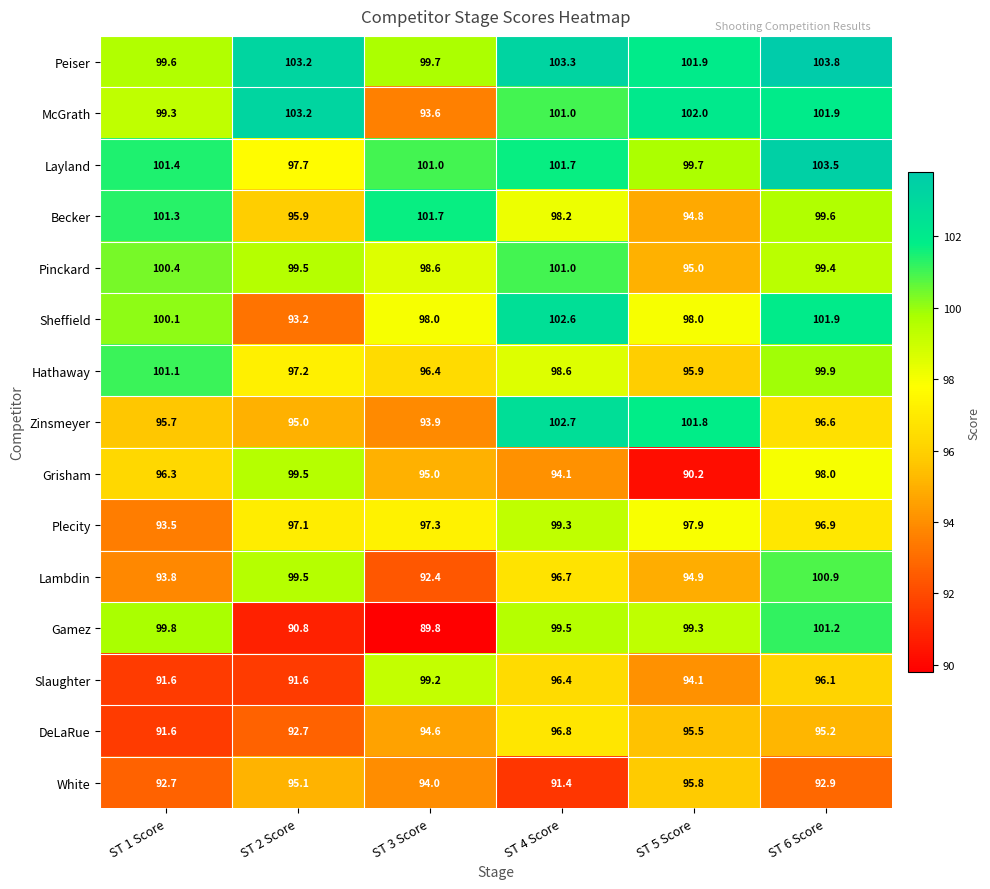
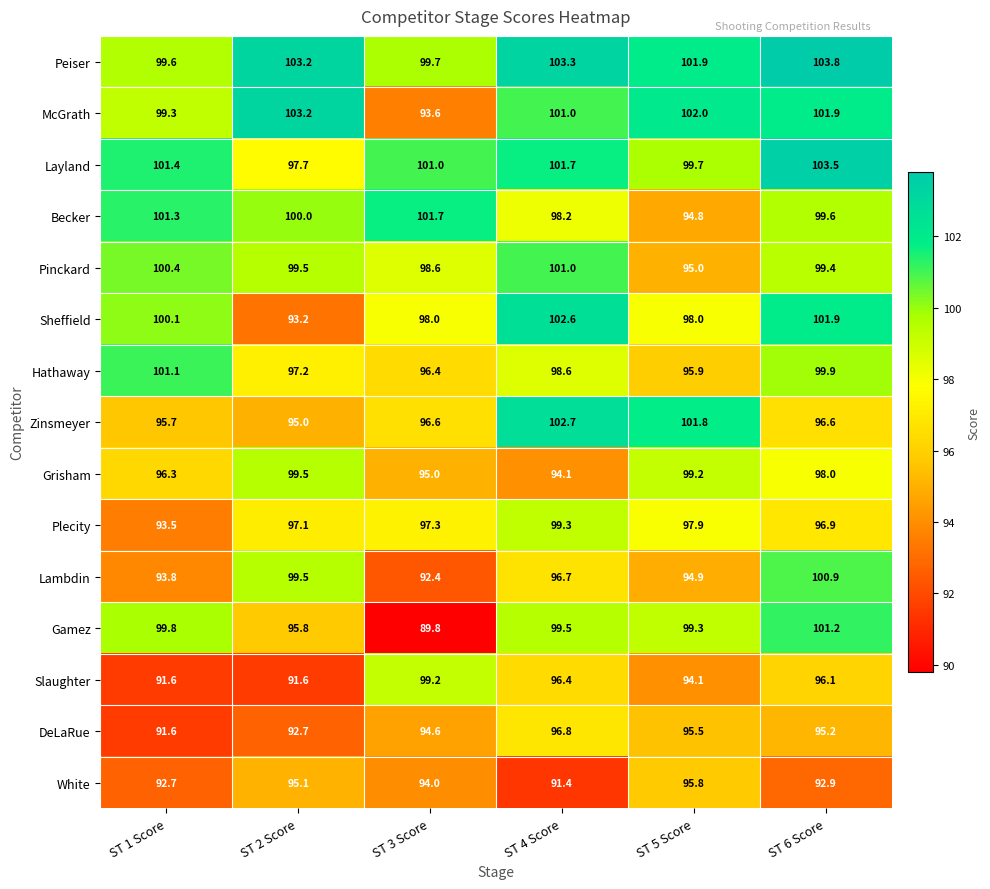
  {
    "Peiser": {
      "ST 1 Score": 99.6,
      "ST 2 Score": 103.2,
      "ST 3 Score": 99.7,
      "ST 4 Score": 103.3,
      "ST 5 Score": 101.9,
      "ST 6 Score": 103.8
    },
    "McGrath": {
      "ST 1 Score": 99.3,
      "ST 2 Score": 103.2,
      "ST 3 Score": 93.6,
      "ST 4 Score": 101.0,
      "ST 5 Score": 102.0,
      "ST 6 Score": 101.9
    },
    "Layland": {
      "ST 1 Score": 101.4,
      "ST 2 Score": 97.7,
      "ST 3 Score": 101.0,
      "ST 4 Score": 101.7,
      "ST 5 Score": 99.7,
      "ST 6 Score": 103.5
    },
    "Becker": {
      "ST 1 Score": 101.3,
-     "ST 2 Score": 95.9,
+     "ST 2 Score": 100.0,
      "ST 3 Score": 101.7,
      "ST 4 Score": 98.2,
      "ST 5 Score": 94.8,
      "ST 6 Score": 99.6
    },
    "Pinckard": {
      "ST 1 Score": 100.4,
      "ST 2 Score": 99.5,
      "ST 3 Score": 98.6,
      "ST 4 Score": 101.0,
      "ST 5 Score": 95.0,
      "ST 6 Score": 99.4
    },
    "Sheffield": {
      "ST 1 Score": 100.1,
      "ST 2 Score": 93.2,
      "ST 3 Score": 98.0,
      "ST 4 Score": 102.6,
      "ST 5 Score": 98.0,
      "ST 6 Score": 101.9
    },
    "Hathaway": {
      "ST 1 Score": 101.1,
      "ST 2 Score": 97.2,
      "ST 3 Score": 96.4,
      "ST 4 Score": 98.6,
      "ST 5 Score": 95.9,
      "ST 6 Score": 99.9
    },
    "Zinsmeyer": {
      "ST 1 Score": 95.7,
      "ST 2 Score": 95.0,
-     "ST 3 Score": 93.9,
+     "ST 3 Score": 96.6,
      "ST 4 Score": 102.7,
      "ST 5 Score": 101.8,
      "ST 6 Score": 96.6
    },
    "Grisham": {
      "ST 1 Score": 96.3,
      "ST 2 Score": 99.5,
      "ST 3 Score": 95.0,
      "ST 4 Score": 94.1,
-     "ST 5 Score": 90.2,
+     "ST 5 Score": 99.2,
      "ST 6 Score": 98.0
    },
    "Plecity": {
      "ST 1 Score": 93.5,
      "ST 2 Score": 97.1,
      "ST 3 Score": 97.3,
      "ST 4 Score": 99.3,
      "ST 5 Score": 97.9,
      "ST 6 Score": 96.9
    },
    "Lambdin": {
      "ST 1 Score": 93.8,
      "ST 2 Score": 99.5,
      "ST 3 Score": 92.4,
      "ST 4 Score": 96.7,
      "ST 5 Score": 94.9,
      "ST 6 Score": 100.9
    },
    "Gamez": {
      "ST 1 Score": 99.8,
-     "ST 2 Score": 90.8,
+     "ST 2 Score": 95.8,
      "ST 3 Score": 89.8,
      "ST 4 Score": 99.5,
      "ST 5 Score": 99.3,
      "ST 6 Score": 101.2
    },
    "Slaughter": {
      "ST 1 Score": 91.6,
      "ST 2 Score": 91.6,
      "ST 3 Score": 99.2,
      "ST 4 Score": 96.4,
      "ST 5 Score": 94.1,
      "ST 6 Score": 96.1
    },
    "DeLaRue": {
      "ST 1 Score": 91.6,
      "ST 2 Score": 92.7,
      "ST 3 Score": 94.6,
      "ST 4 Score": 96.8,
      "ST 5 Score": 95.5,
      "ST 6 Score": 95.2
    },
    "White": {
      "ST 1 Score": 92.7,
      "ST 2 Score": 95.1,
      "ST 3 Score": 94.0,
      "ST 4 Score": 91.4,
      "ST 5 Score": 95.8,
      "ST 6 Score": 92.9
    }
  }
